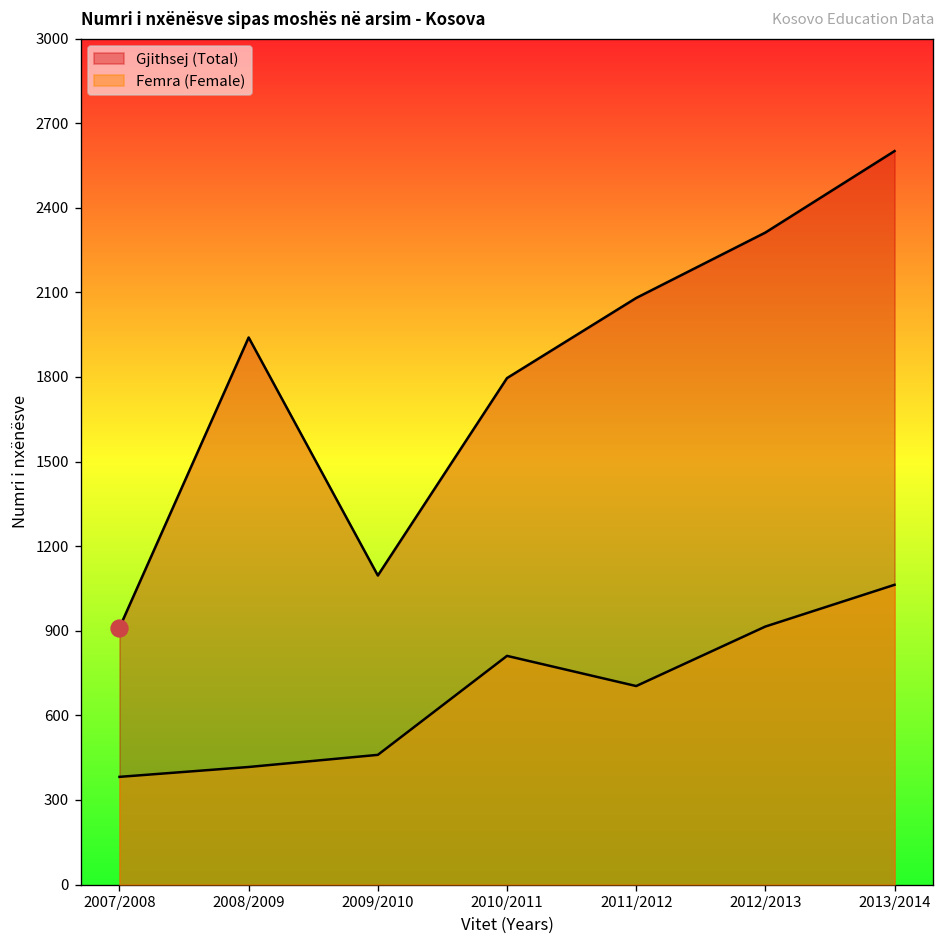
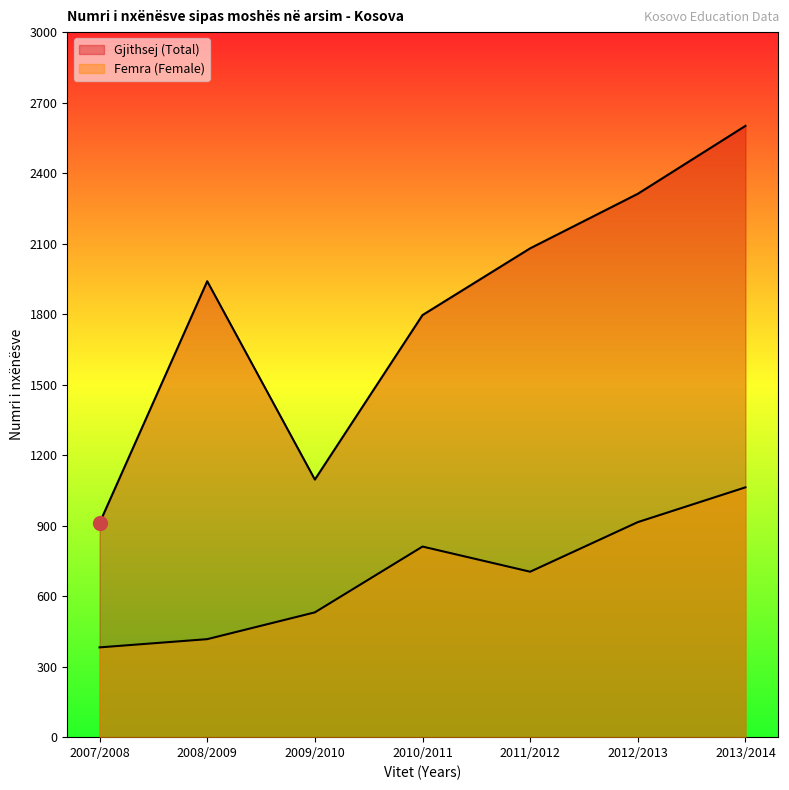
  {
    "Gjithsej (Total)": {
      "2008/2009": 1940,
      "2009/2010": 1100,
      "2010/2011": 1800,
      "2011/2012": 2080,
      "2012/2013": 2310,
      "2013/2014": 2600
    },
    "Femra (Female)": {
      "2007/2008": 380,
      "2008/2009": 420,
-     "2009/2010": 460,
+     "2009/2010": 530,
      "2010/2011": 810,
      "2011/2012": 700,
      "2012/2013": 920,
      "2013/2014": 1060
    }
  }
